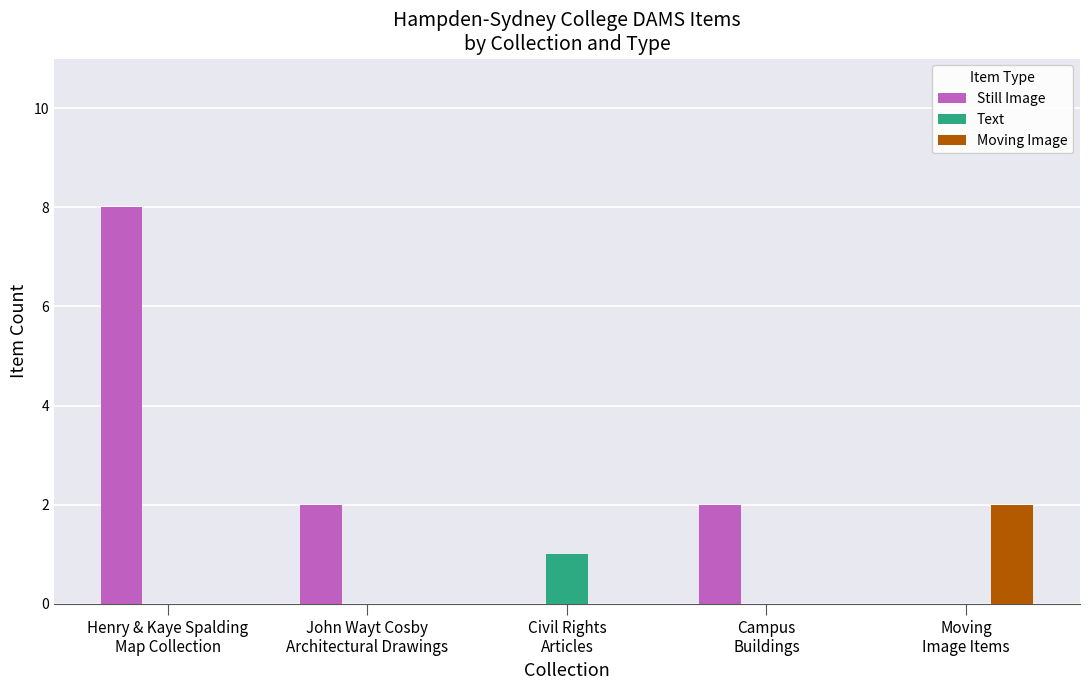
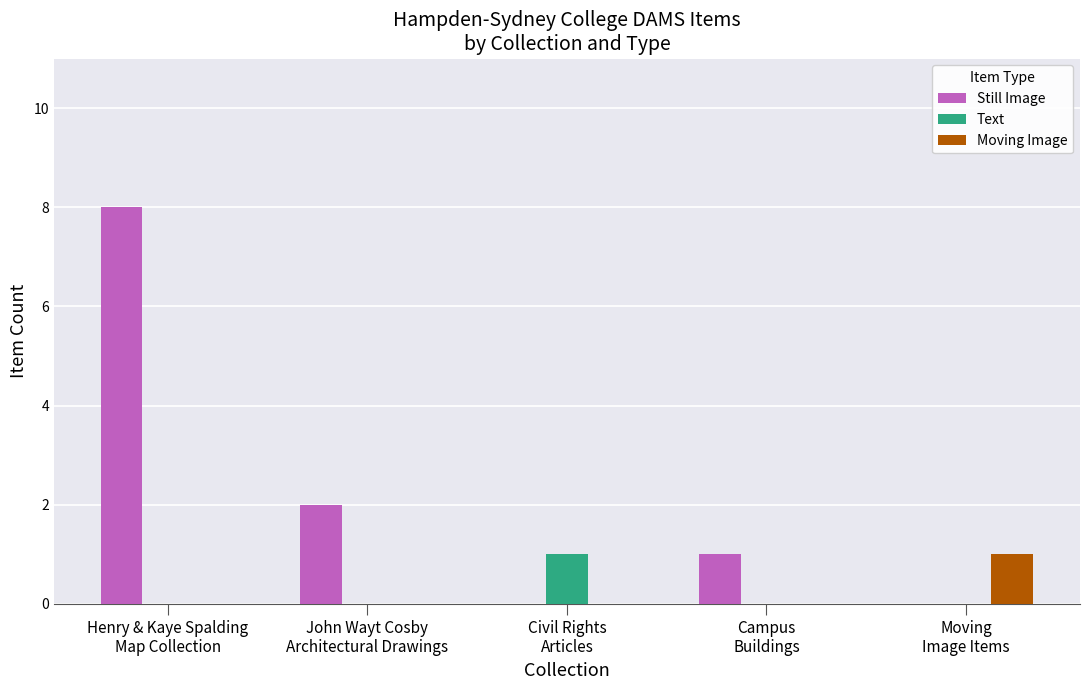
  {
    "Still Image": {
      "Henry & Kaye Spalding Map Collection": 8,
      "John Wayt Cosby Architectural Drawings": 2,
      "Civil Rights Articles": 0,
-     "Campus Buildings": 2,
+     "Campus Buildings": 1,
      "Moving Image Items": 0
    },
    "Text": {
      "Henry & Kaye Spalding Map Collection": 0,
      "John Wayt Cosby Architectural Drawings": 0,
      "Civil Rights Articles": 1,
      "Campus Buildings": 0,
      "Moving Image Items": 0
    },
    "Moving Image": {
      "Henry & Kaye Spalding Map Collection": 0,
      "John Wayt Cosby Architectural Drawings": 0,
      "Civil Rights Articles": 0,
      "Campus Buildings": 0,
-     "Moving Image Items": 2
+     "Moving Image Items": 1
    }
  }
